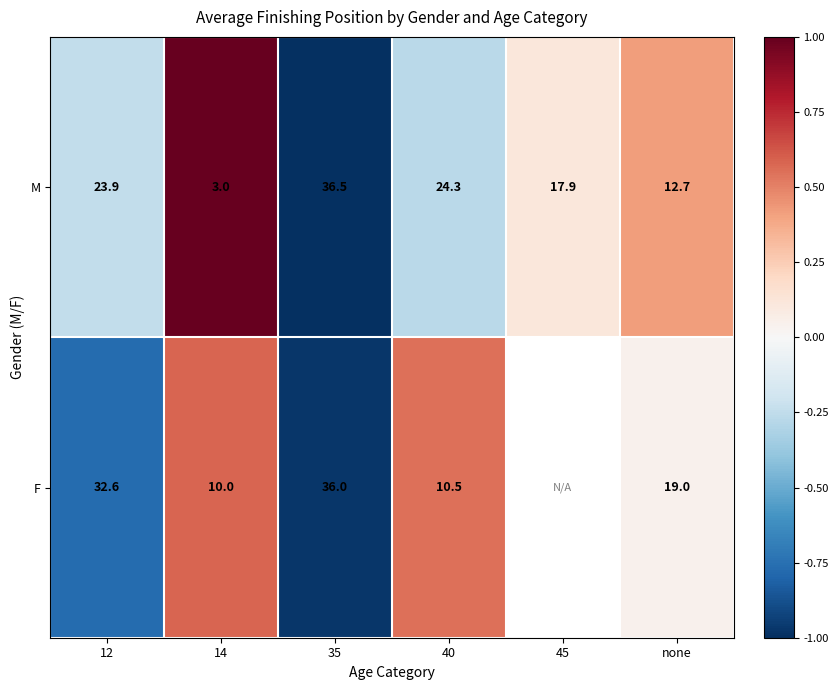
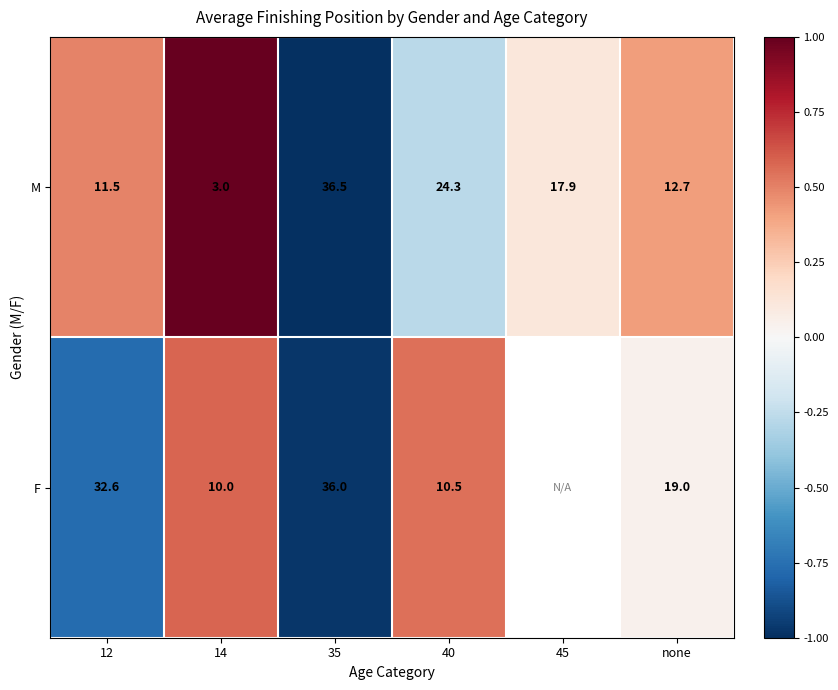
  {
    "M": {
-     "12": 23.9,
+     "12": 11.5,
      "14": 3.0,
      "35": 36.5,
      "40": 24.3,
      "45": 17.9,
      "none": 12.7
    },
    "F": {
      "12": 32.6,
      "14": 10.0,
      "35": 36.0,
      "40": 10.5,
      "none": 19.0
    }
  }
